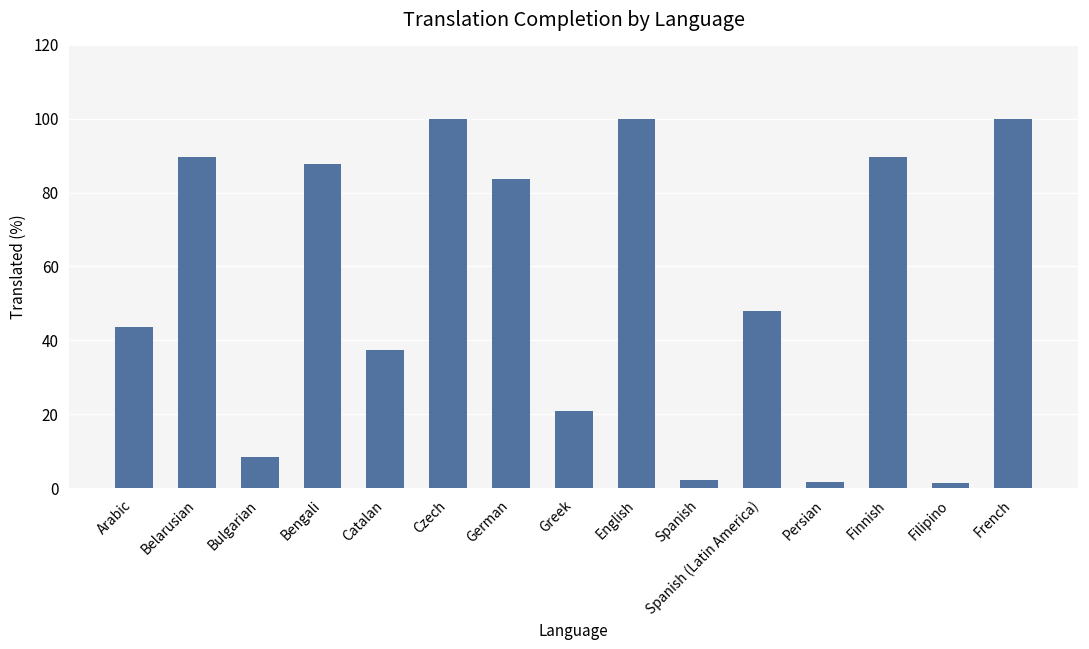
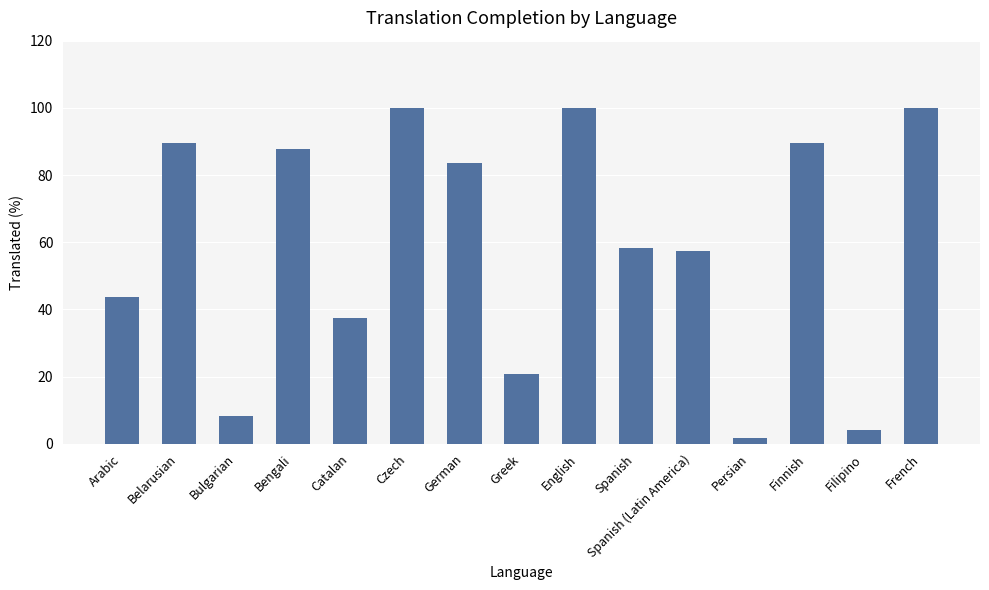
  {
    "Arabic": 44,
    "Belarusian": 90,
    "Bulgarian": 8,
    "Bengali": 88,
    "Catalan": 38,
    "Czech": 100,
    "German": 84,
    "Greek": 21,
    "English": 100,
-   "Spanish": 2,
-   "Spanish (Latin America)": 48,
+   "Spanish": 58,
+   "Spanish (Latin America)": 58,
    "Persian": 2,
    "Finnish": 90,
-   "Filipino": 2,
+   "Filipino": 4,
    "French": 100
  }
